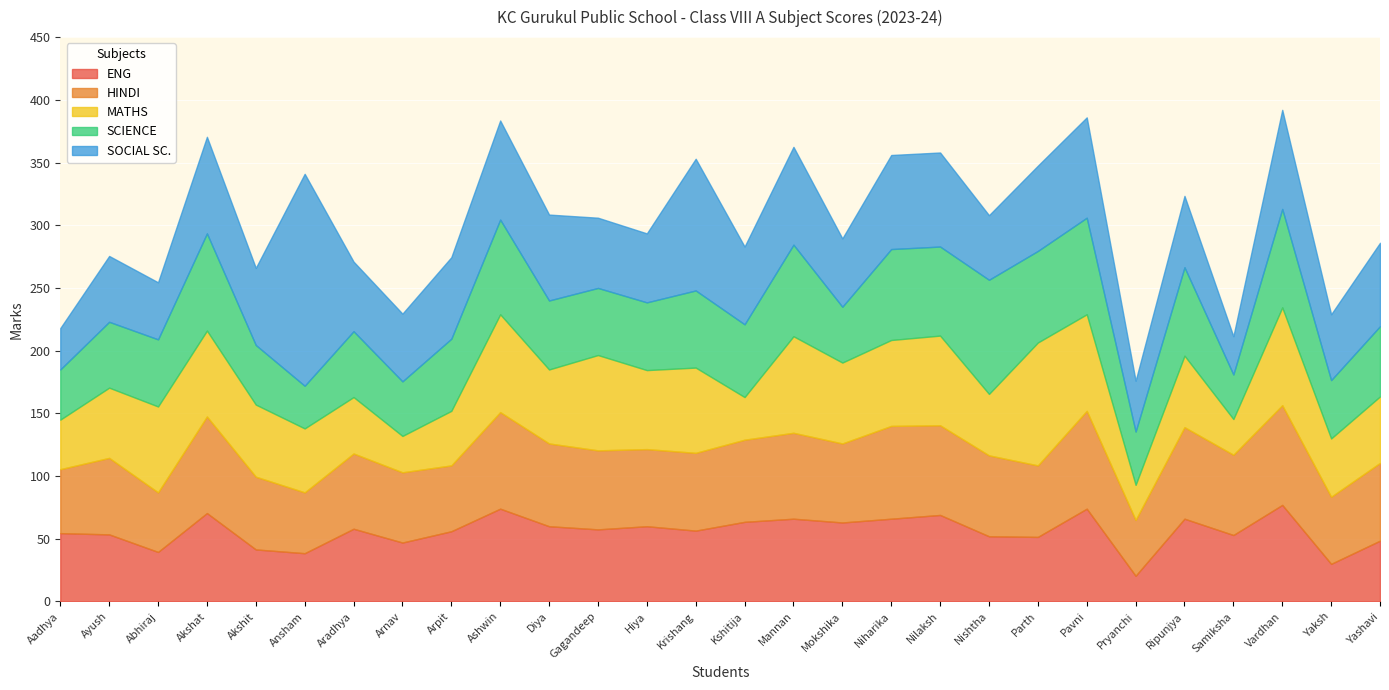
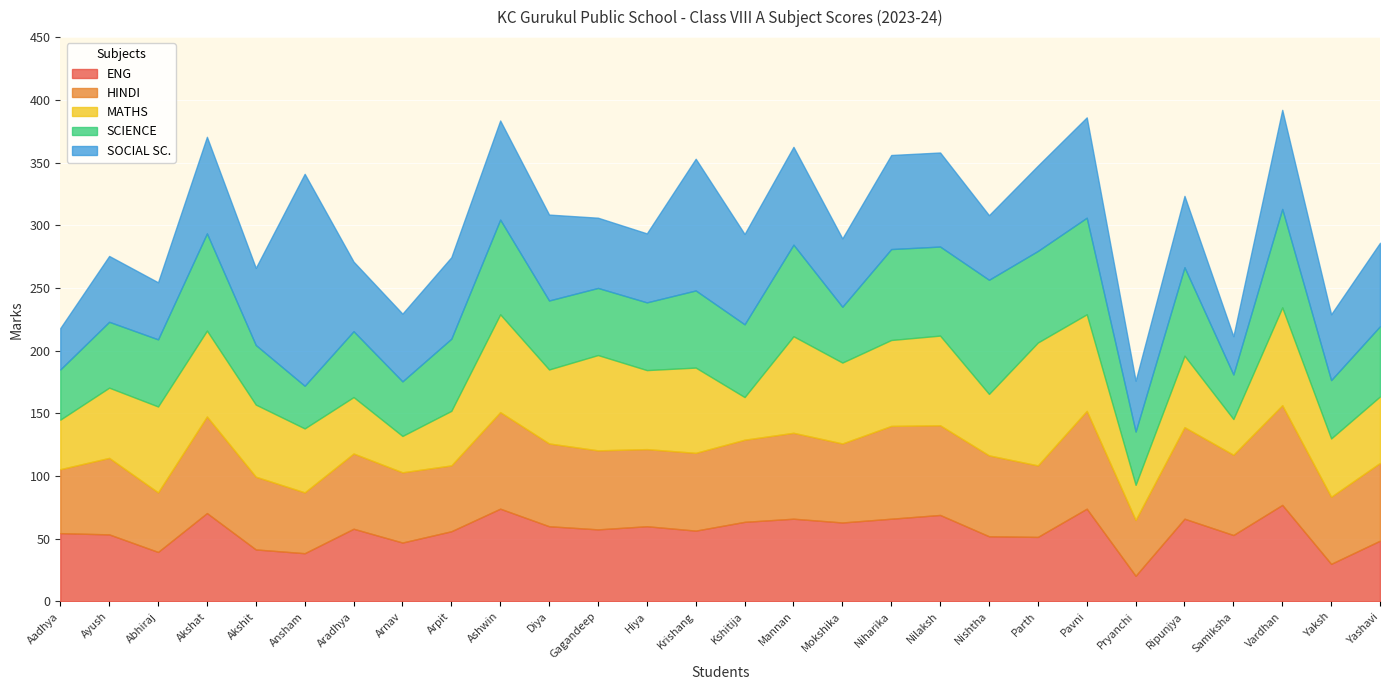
  {
    "MATHS": {
      "Aadhya": 40,
      "Ayush": 56,
      "Abhiraj": 69,
      "Akshat": 69,
      "Akshit": 58,
      "Ansham": 51,
      "Aradhya": 45,
      "Arnav": 29,
      "Arpit": 44,
      "Ashwin": 78,
      "Diya": 59,
      "Gagandeep": 76,
      "Hiya": 63,
      "Krishang": 68,
      "Kshitija": 34,
      "Mannan": 77,
      "Mokshika": 65,
      "Niharika": 69,
      "Nilaksh": 72,
      "Nishtha": 49,
      "Parth": 98,
      "Pavni": 77,
      "Pryanchi": 28,
      "Ripunjya": 57,
      "Samiksha": 29,
      "Vardhan": 78,
      "Yaksh": 47,
      "Yashavi": 53
    },
    "SCIENCE": {
      "Aadhya": 40,
      "Ayush": 53,
      "Abhiraj": 54,
      "Akshat": 78,
      "Akshit": 48,
      "Ansham": 34,
      "Aradhya": 53,
      "Arnav": 44,
      "Arpit": 58,
      "Ashwin": 76,
      "Diya": 55,
      "Gagandeep": 54,
      "Hiya": 54,
      "Krishang": 62,
      "Kshitija": 58,
      "Mannan": 73,
      "Mokshika": 45,
      "Niharika": 73,
      "Nilaksh": 71,
      "Nishtha": 91,
      "Parth": 73,
      "Pavni": 77,
      "Pryanchi": 43,
      "Ripunjya": 71,
      "Samiksha": 36,
      "Vardhan": 79,
      "Yaksh": 47,
      "Yashavi": 56
    },
    "SOCIAL SC.": {
      "Aadhya": 33,
      "Ayush": 53,
      "Abhiraj": 46,
      "Akshat": 77,
      "Akshit": 62,
      "Ansham": 169,
      "Aradhya": 56,
      "Arnav": 54,
      "Arpit": 65,
      "Ashwin": 79,
      "Diya": 69,
      "Gagandeep": 56,
      "Hiya": 55,
      "Krishang": 105,
-     "Kshitija": 62,
+     "Kshitija": 72,
      "Mannan": 78,
      "Mokshika": 55,
      "Niharika": 75,
      "Nilaksh": 75,
      "Nishtha": 52,
      "Parth": 68,
      "Pavni": 80,
      "Pryanchi": 41,
      "Ripunjya": 57,
      "Samiksha": 31,
      "Vardhan": 79,
      "Yaksh": 53,
      "Yashavi": 67
    }
  }
